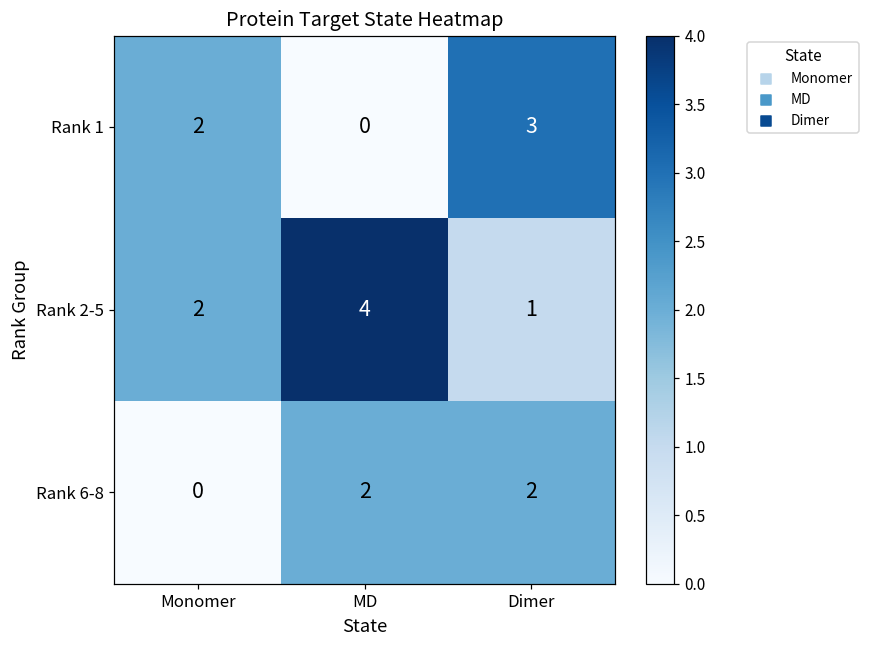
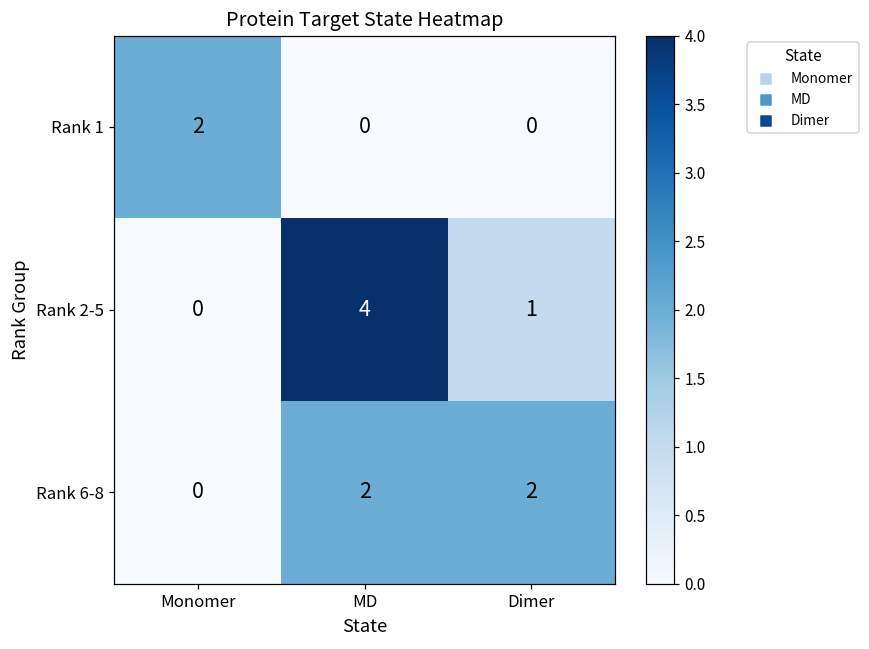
  {
    "Rank 1": {
      "Monomer": 2,
      "MD": 0,
-     "Dimer": 3
+     "Dimer": 0
    },
    "Rank 2-5": {
-     "Monomer": 2,
+     "Monomer": 0,
      "MD": 4,
      "Dimer": 1
    },
    "Rank 6-8": {
      "Monomer": 0,
      "MD": 2,
      "Dimer": 2
    }
  }
